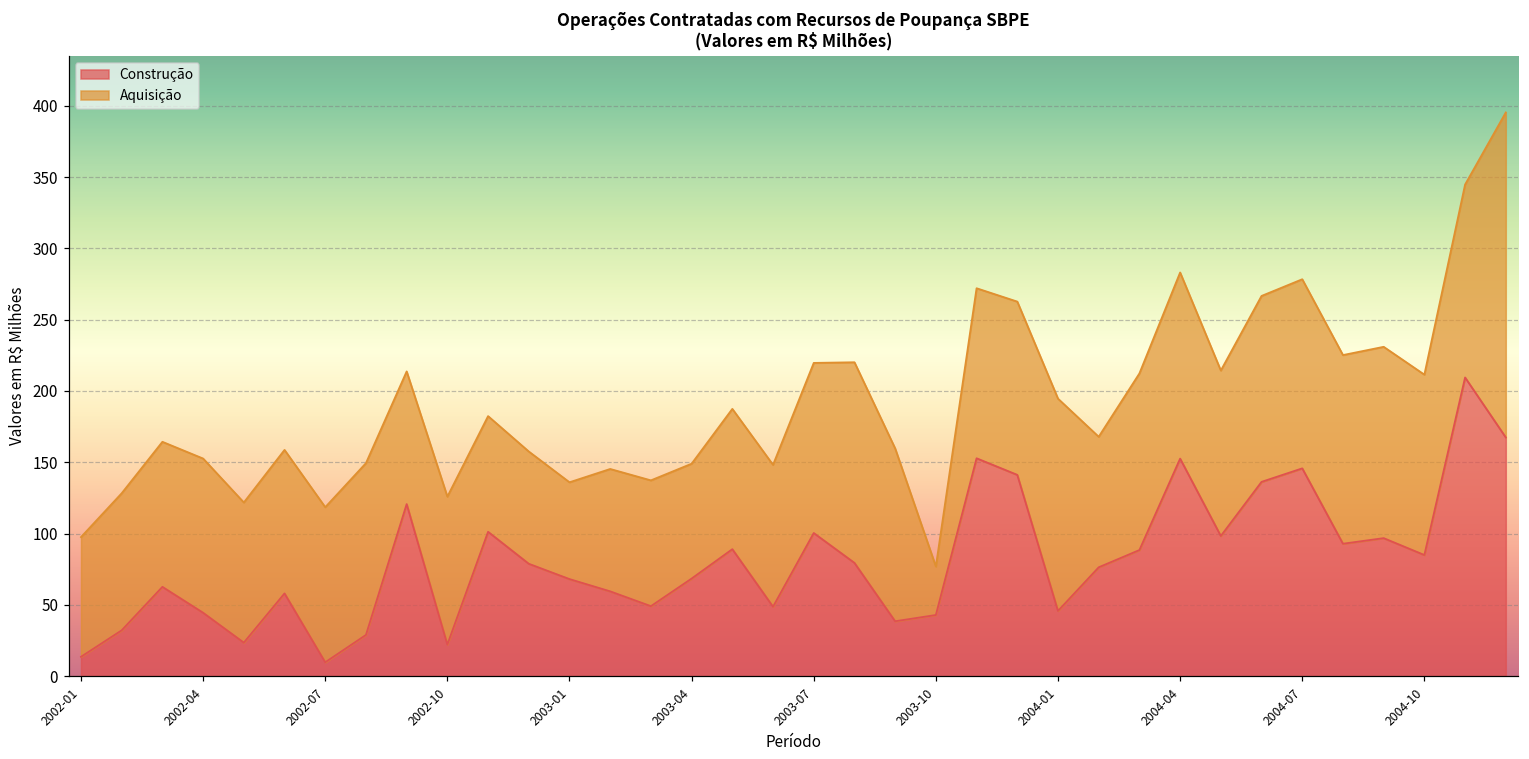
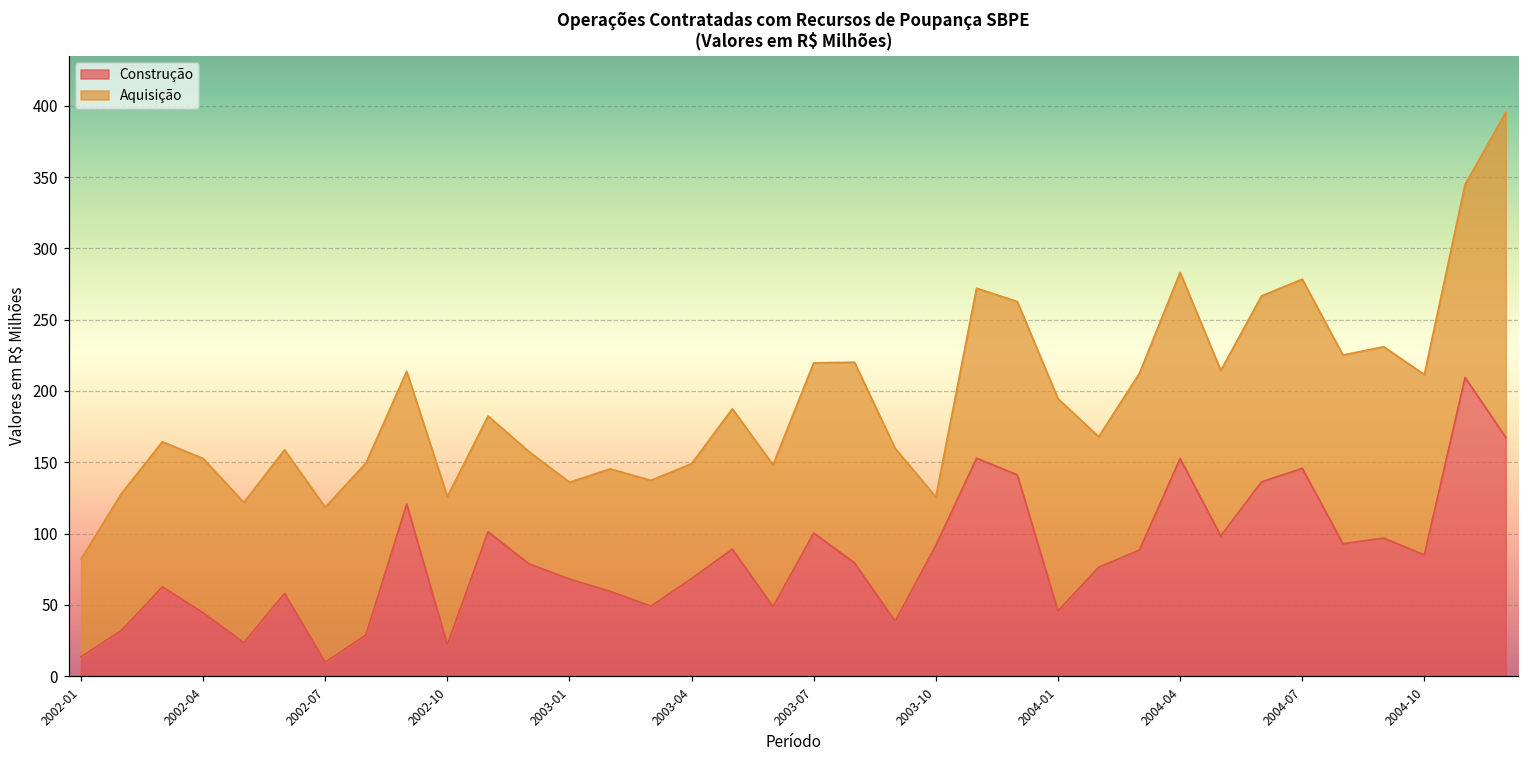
  {
    "Construção": {
      "2002-01": 14,
      "2002-04": 44,
      "2002-07": 10,
      "2002-10": 22,
      "2003-01": 68,
      "2003-04": 68,
      "2003-07": 100,
-     "2003-10": 43,
+     "2003-10": 92,
      "2004-01": 46,
      "2004-04": 153,
      "2004-07": 146,
      "2004-10": 85
    },
    "Aquisição": {
-     "2002-01": 84,
+     "2002-01": 69,
      "2002-04": 108,
      "2002-07": 109,
      "2002-10": 104,
      "2003-01": 68,
      "2003-04": 81,
      "2003-07": 119,
      "2003-10": 34,
      "2004-01": 149,
      "2004-04": 131,
      "2004-07": 133,
      "2004-10": 126
    }
  }
